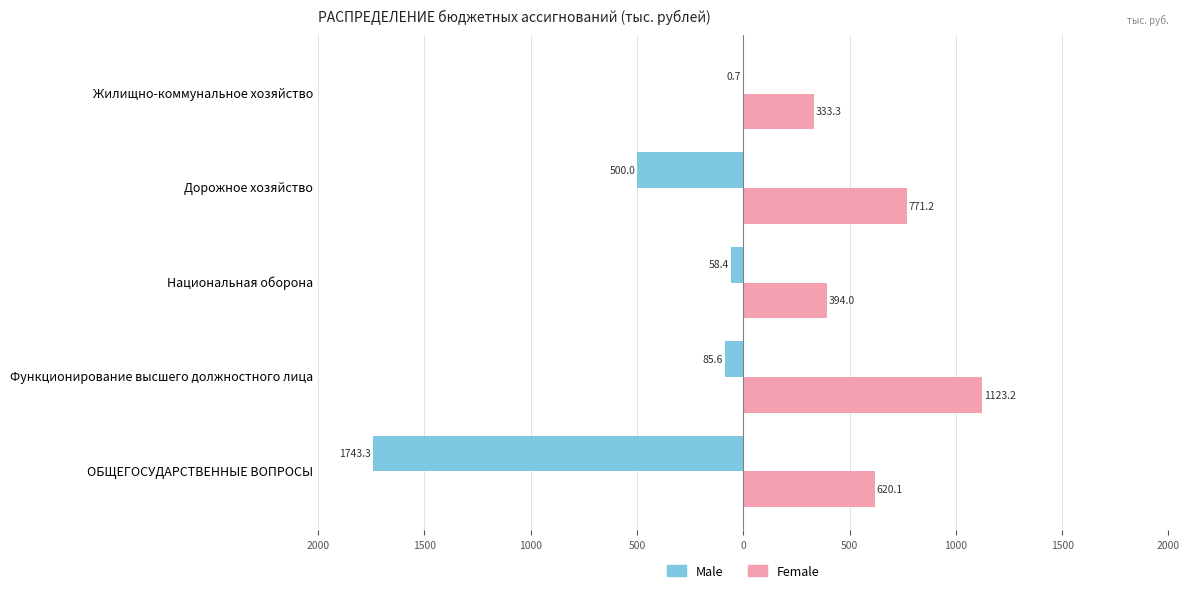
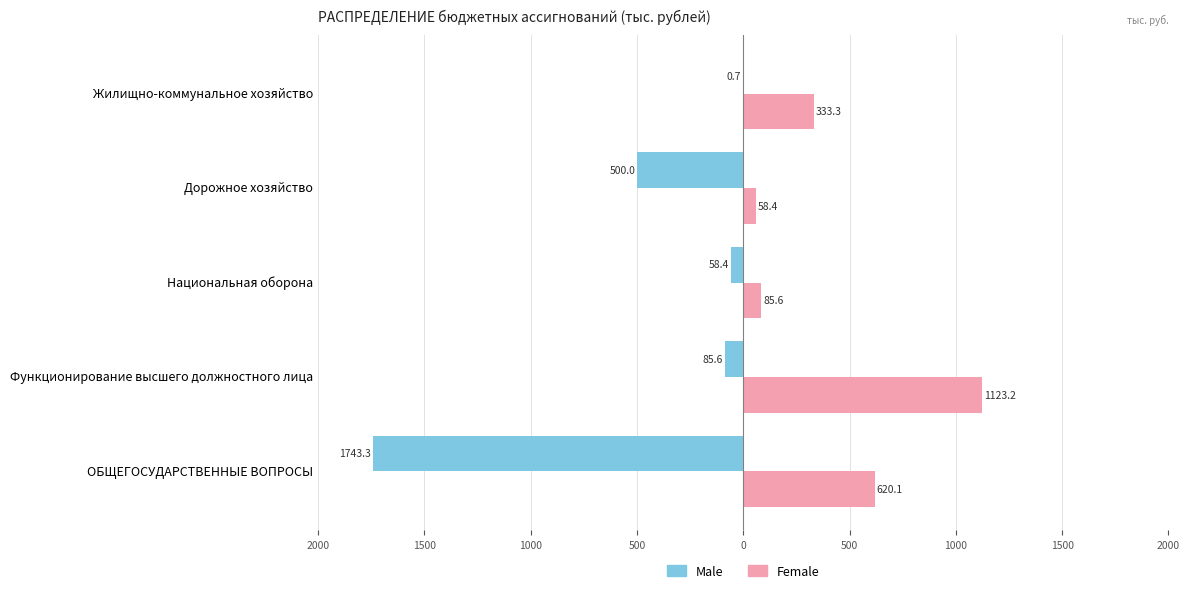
  {
    "Female": {
      "Жилищно-коммунальное хозяйство": 333.3,
-     "Дорожное хозяйство": 771.2,
-     "Национальная оборона": 394.0,
+     "Дорожное хозяйство": 58.4,
+     "Национальная оборона": 85.6,
      "Функционирование высшего должностного лица": 1123.2,
      "ОБЩЕГОСУДАРСТВЕННЫЕ ВОПРОСЫ": 620.1
    }
  }
